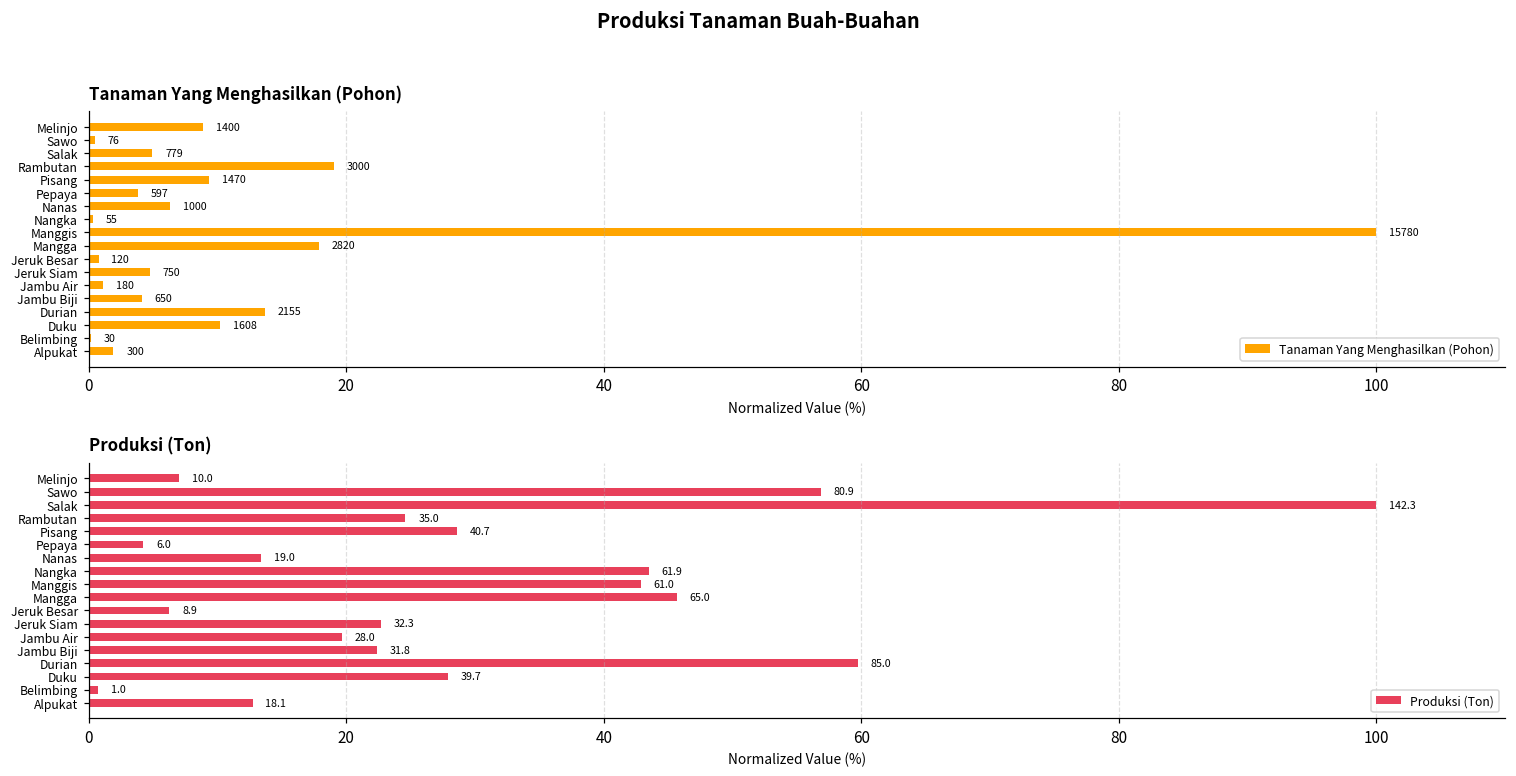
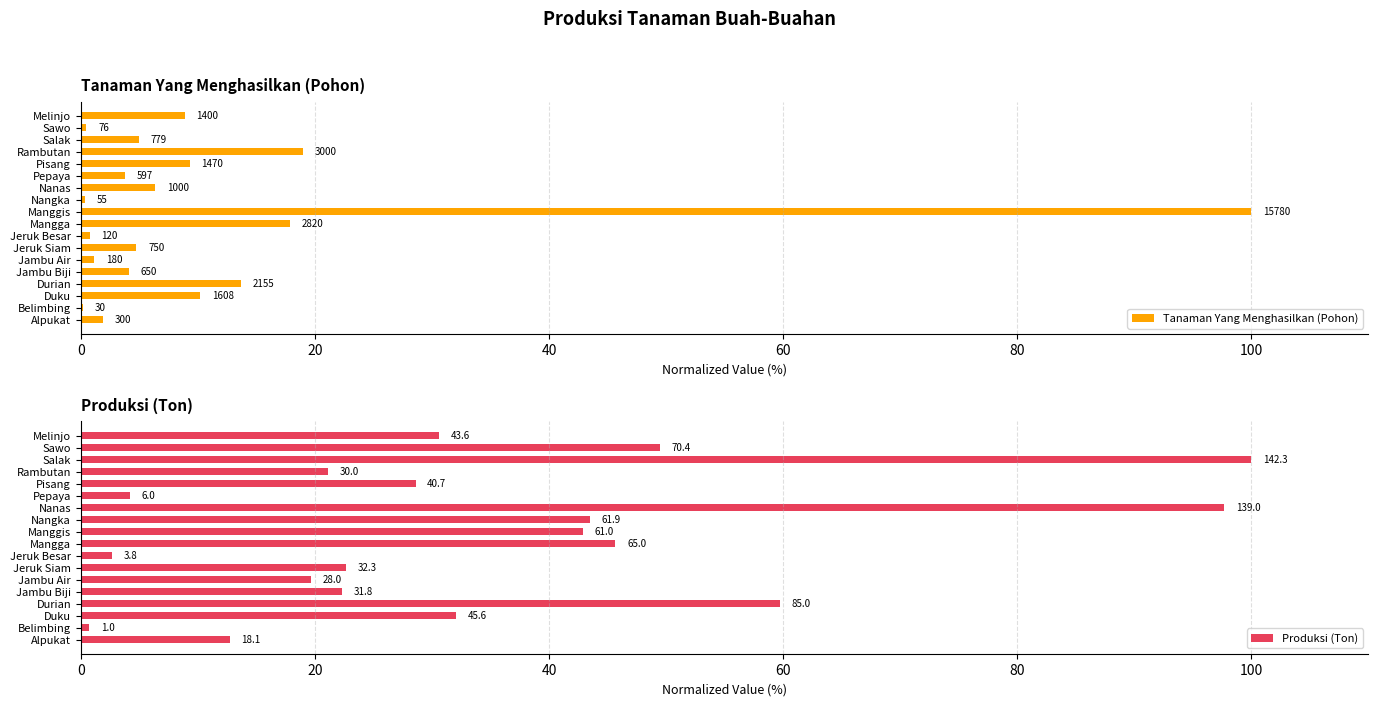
  {
    "Tanaman Yang Menghasilkan (Pohon)": {
      "Pepaya": 3.8,
      "Jambu Air": 1.1,
      "Duku": 10.2
    },
    "Produksi (Ton)": {
-     "Melinjo": 10.0,
-     "Sawo": 80.9,
-     "Rambutan": 35.0,
-     "Nanas": 19.0,
-     "Jeruk Besar": 8.9,
-     "Duku": 39.7
+     "Melinjo": 43.6,
+     "Sawo": 70.4,
+     "Rambutan": 30.0,
+     "Nanas": 139.0,
+     "Jeruk Besar": 3.8,
+     "Duku": 45.6
    }
  }
